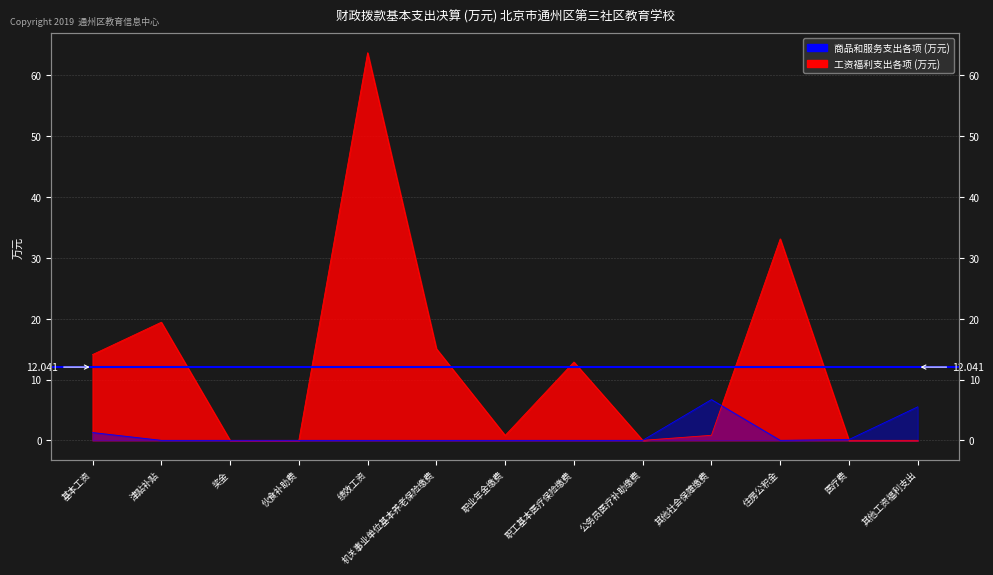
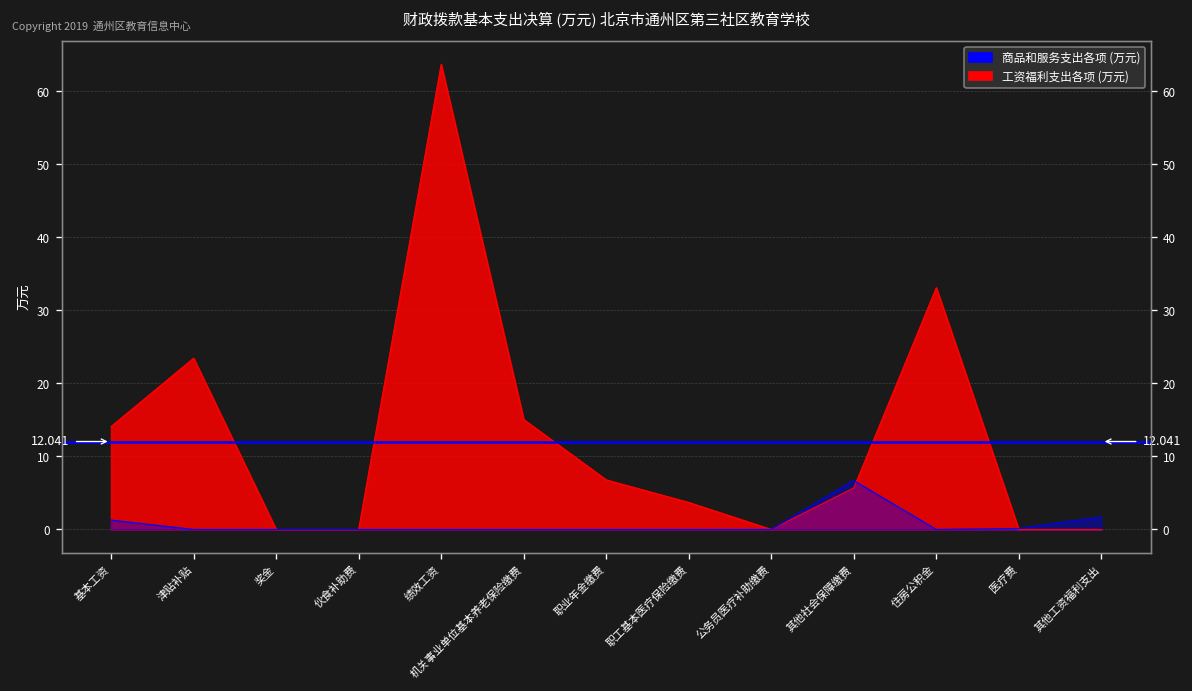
  {
    "工资福利支出各项 (万元)": {
-     "津贴补贴": 19,
+     "津贴补贴": 23,
      "绩效工资": 64,
      "机关事业单位基本养老保险缴费": 15,
-     "职业年金缴费": 1,
-     "职工基本医疗保险缴费": 13,
-     "其他社会保障缴费": 1,
+     "职业年金缴费": 7,
+     "职工基本医疗保险缴费": 4,
+     "其他社会保障缴费": 6,
      "住房公积金": 33,
      "其他工资福利支出": 0
    },
    "商品和服务支出各项 (万元)": {
      "基本工资": 1,
      "津贴补贴": 0,
      "绩效工资": 0,
      "机关事业单位基本养老保险缴费": 0,
      "职业年金缴费": 0,
      "职工基本医疗保险缴费": 0,
      "其他社会保障缴费": 7,
      "住房公积金": 0,
-     "其他工资福利支出": 6
+     "其他工资福利支出": 2
    }
  }
